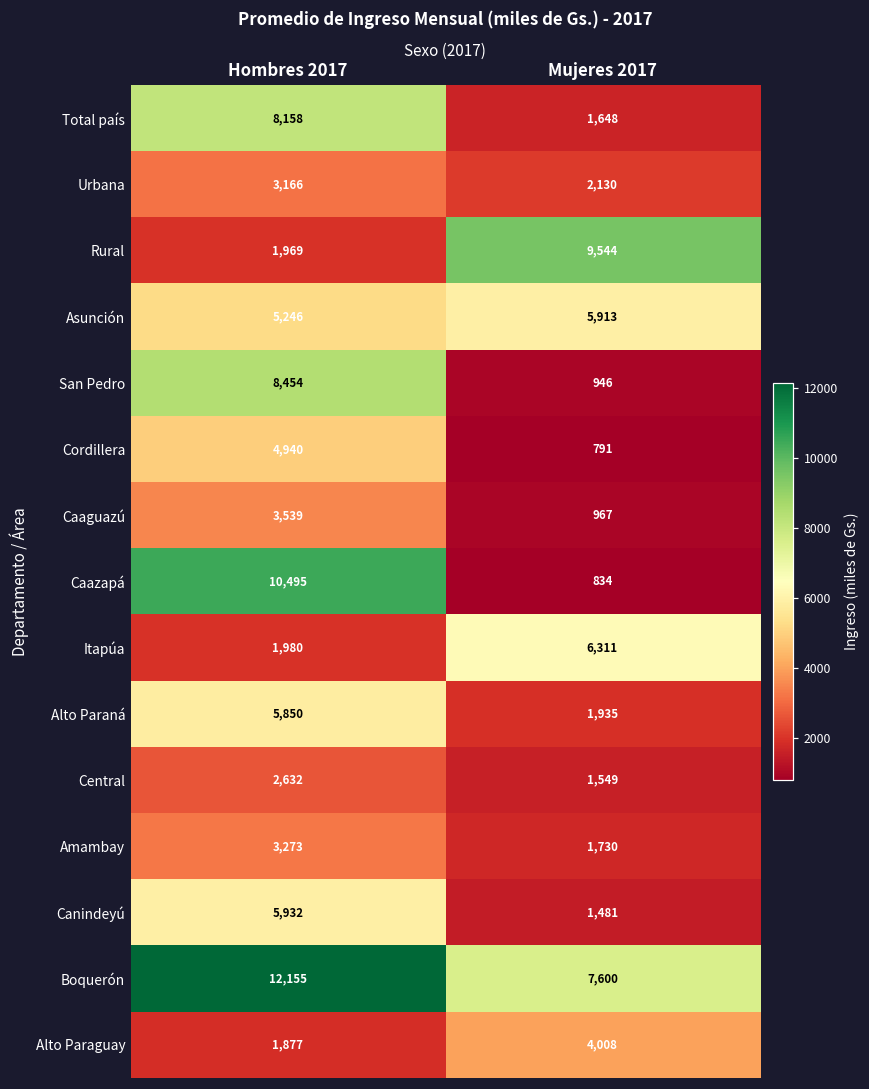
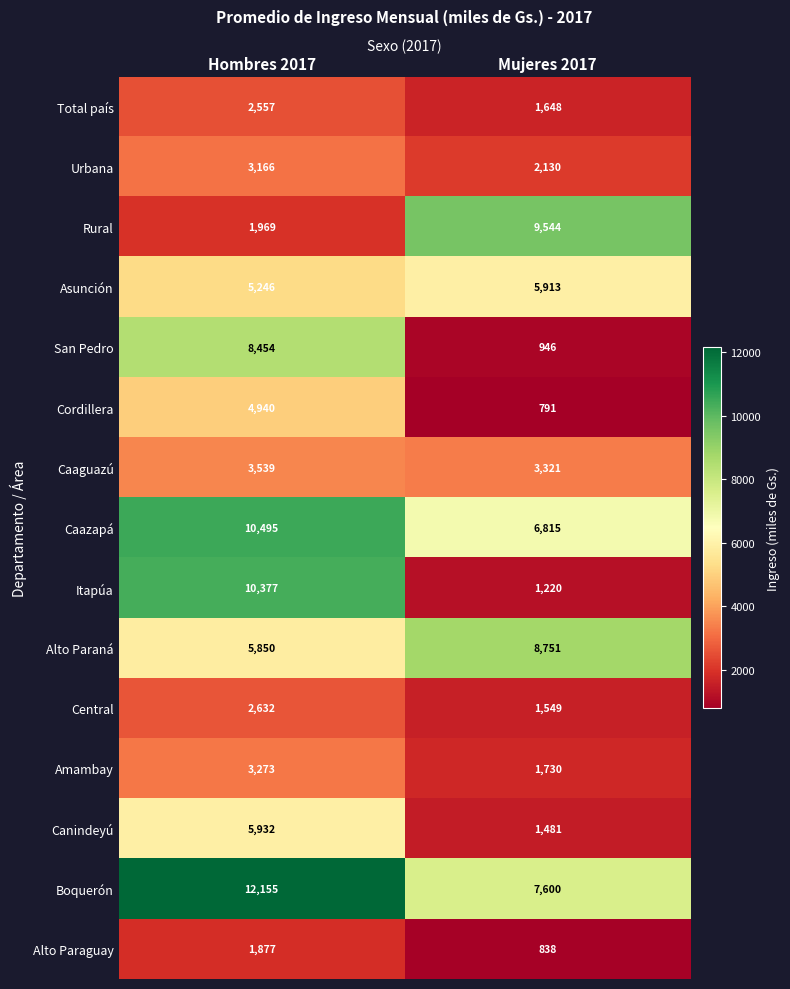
  {
    "Total país": {
-     "Hombres 2017": "8,158",
+     "Hombres 2017": "2,557",
      "Mujeres 2017": "1,648"
    },
    "Urbana": {
      "Hombres 2017": "3,166",
      "Mujeres 2017": "2,130"
    },
    "Rural": {
      "Hombres 2017": "1,969",
      "Mujeres 2017": "9,544"
    },
    "Asunción": {
      "Hombres 2017": "5,246",
      "Mujeres 2017": "5,913"
    },
    "San Pedro": {
      "Hombres 2017": "8,454",
      "Mujeres 2017": "946"
    },
    "Cordillera": {
      "Hombres 2017": "4,940",
      "Mujeres 2017": "791"
    },
    "Caaguazú": {
      "Hombres 2017": "3,539",
-     "Mujeres 2017": "967"
+     "Mujeres 2017": "3,321"
    },
    "Caazapá": {
      "Hombres 2017": "10,495",
-     "Mujeres 2017": "834"
+     "Mujeres 2017": "6,815"
    },
    "Itapúa": {
-     "Hombres 2017": "1,980",
-     "Mujeres 2017": "6,311"
+     "Hombres 2017": "10,377",
+     "Mujeres 2017": "1,220"
    },
    "Alto Paraná": {
      "Hombres 2017": "5,850",
-     "Mujeres 2017": "1,935"
+     "Mujeres 2017": "8,751"
    },
    "Central": {
      "Hombres 2017": "2,632",
      "Mujeres 2017": "1,549"
    },
    "Amambay": {
      "Hombres 2017": "3,273",
      "Mujeres 2017": "1,730"
    },
    "Canindeyú": {
      "Hombres 2017": "5,932",
      "Mujeres 2017": "1,481"
    },
    "Boquerón": {
      "Hombres 2017": "12,155",
      "Mujeres 2017": "7,600"
    },
    "Alto Paraguay": {
      "Hombres 2017": "1,877",
-     "Mujeres 2017": "4,008"
+     "Mujeres 2017": "838"
    }
  }
